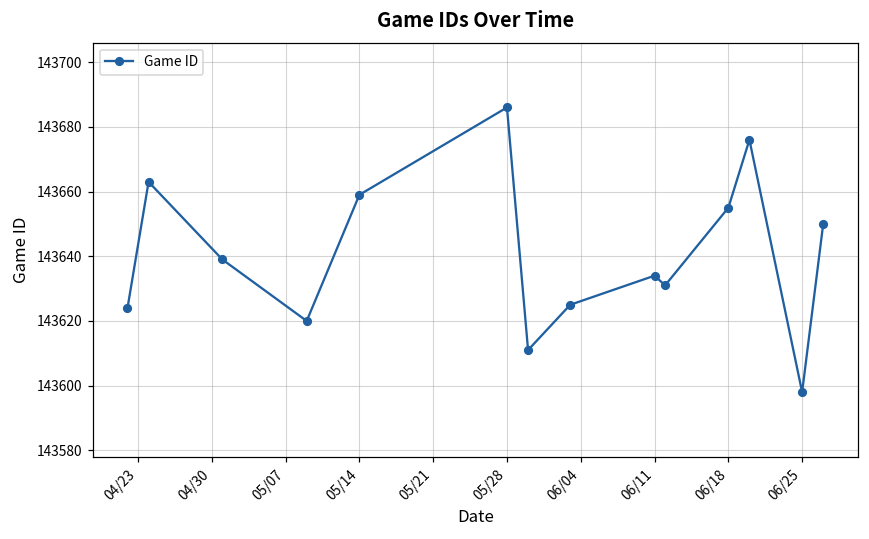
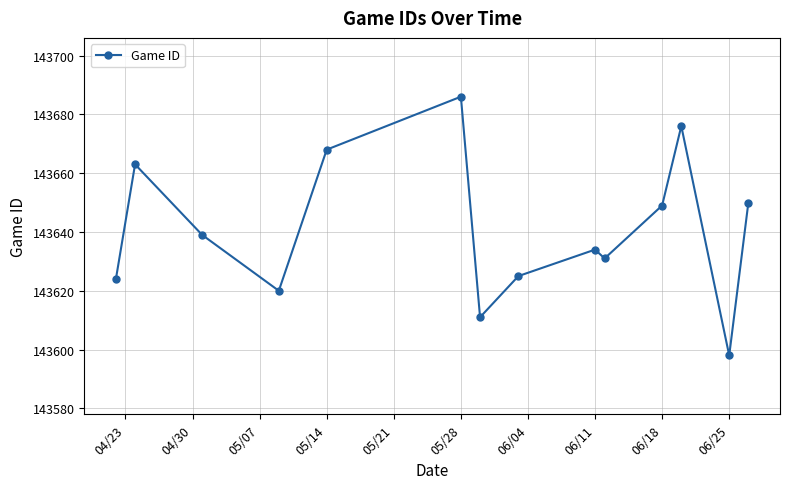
  {
-   "05/14": 143659,
+   "05/14": 143668,
    "05/28": 143686,
    "06/11": 143634,
-   "06/18": 143655,
+   "06/18": 143649,
    "06/25": 143598
  }
